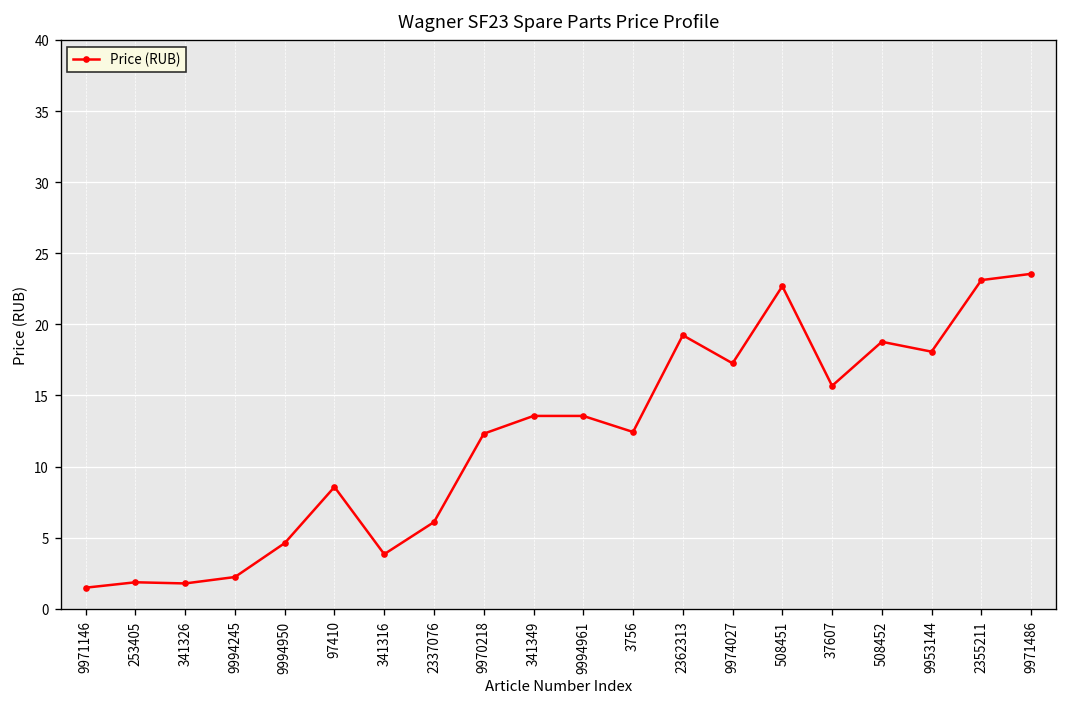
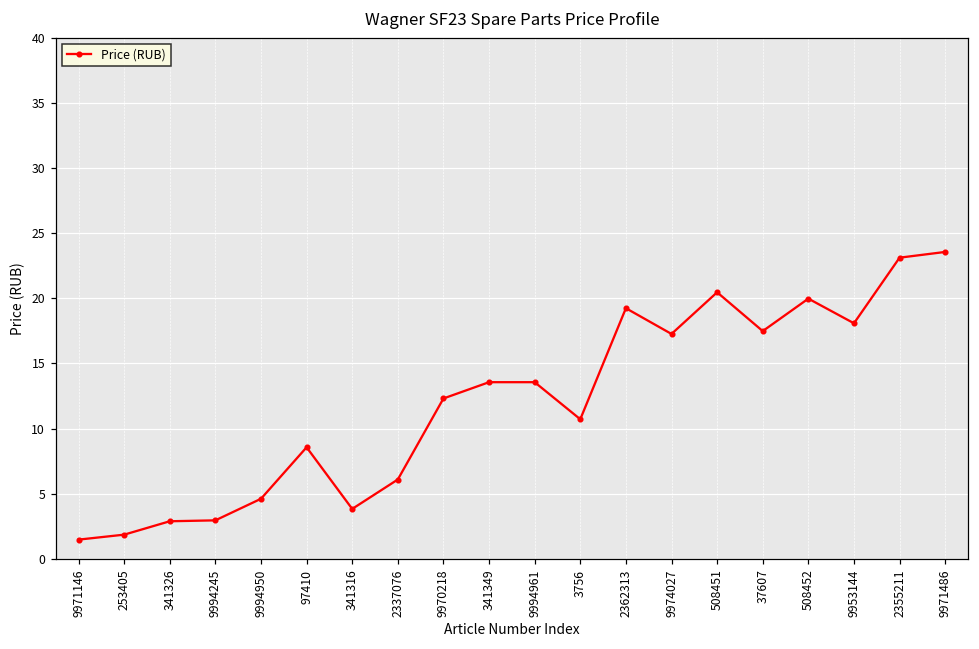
  {
    "9971146": 1.5,
    "253405": 1.9,
-   "341326": 1.8,
-   "9994245": 2.2,
+   "341326": 2.9,
+   "9994245": 3.0,
    "9994950": 4.6,
    "97410": 8.6,
    "341316": 3.8,
    "2337076": 6.1,
    "9970218": 12.3,
    "341349": 13.6,
    "9994961": 13.6,
-   "3756": 12.4,
+   "3756": 10.7,
    "2362313": 19.2,
    "9974027": 17.3,
-   "508451": 22.7,
-   "37607": 15.7,
-   "508452": 18.8,
+   "508451": 20.5,
+   "37607": 17.5,
+   "508452": 20.0,
    "9953144": 18.1,
    "2355211": 23.1,
    "9971486": 23.6
  }
